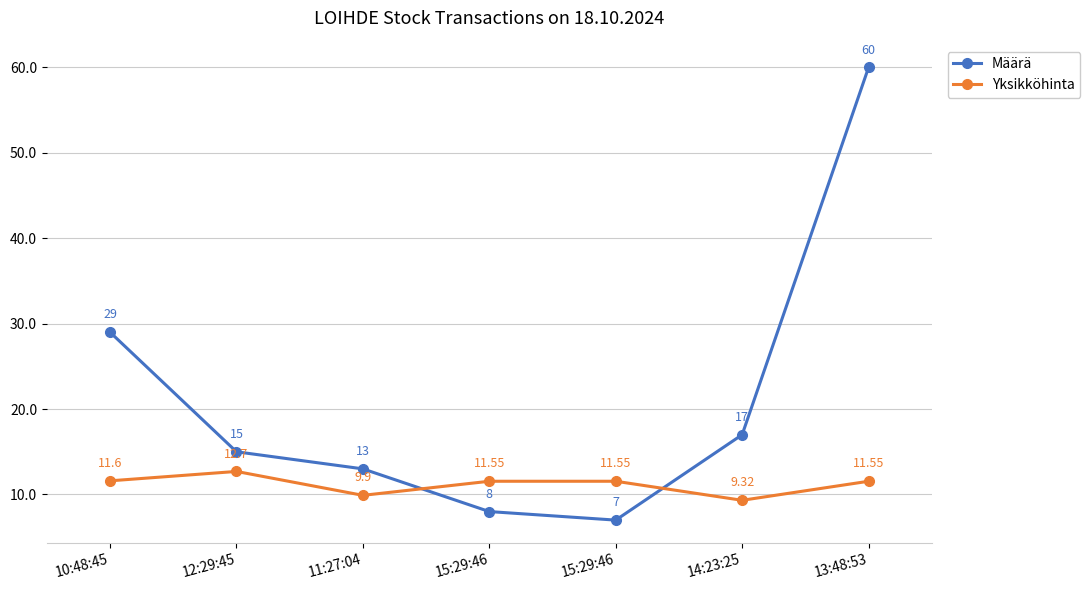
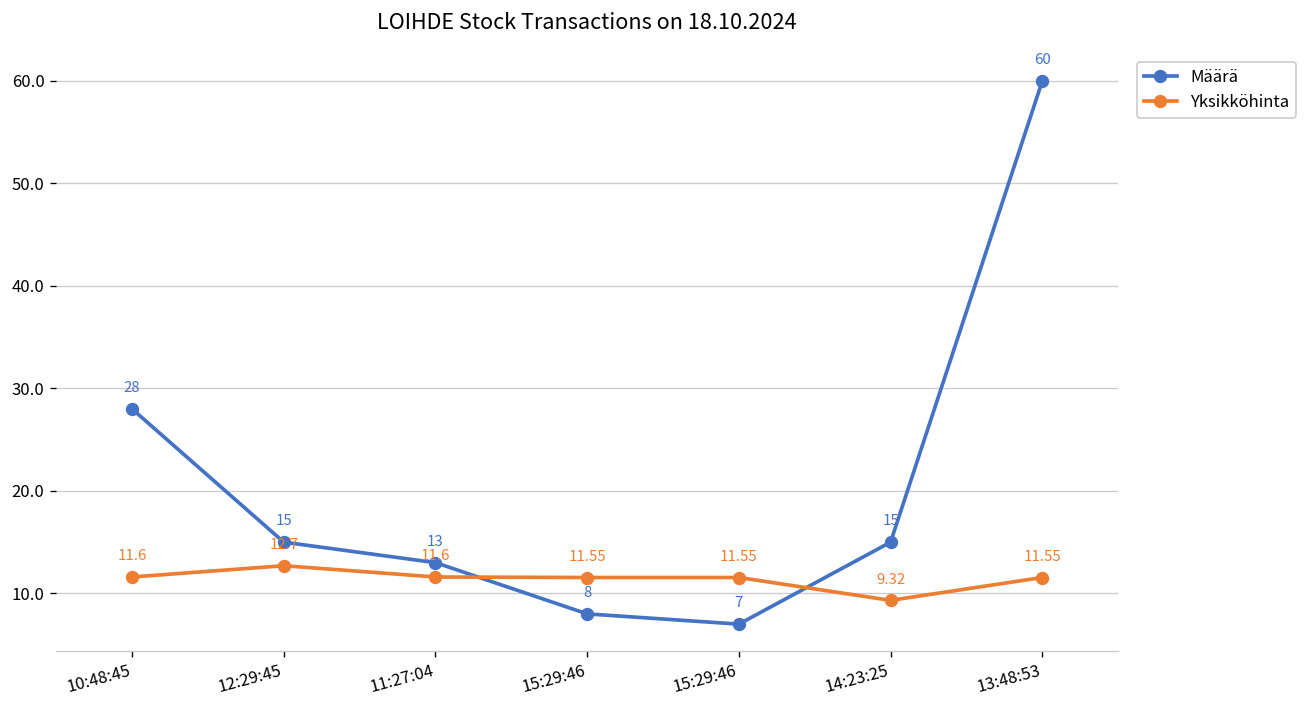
  {
    "Määrä": {
-     "10:48:45": 29,
+     "10:48:45": 28,
      "12:29:45": 15,
      "11:27:04": 13,
-     "14:23:25": 17,
+     "14:23:25": 15,
      "13:48:53": 60
    },
    "Yksikköhinta": {
      "10:48:45": 11.6,
-     "11:27:04": 9.9,
+     "11:27:04": 11.6,
      "14:23:25": 9.32,
      "13:48:53": 11.55
    }
  }
